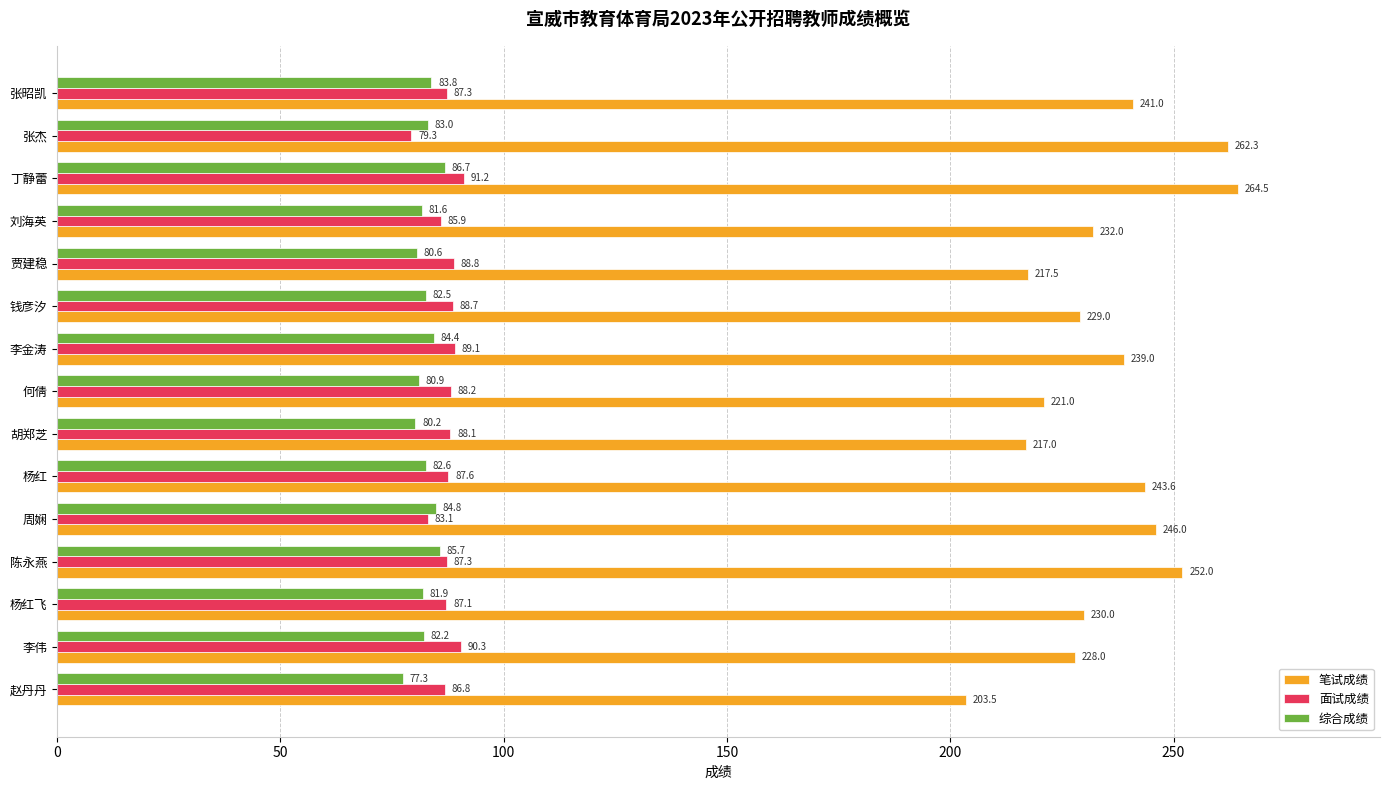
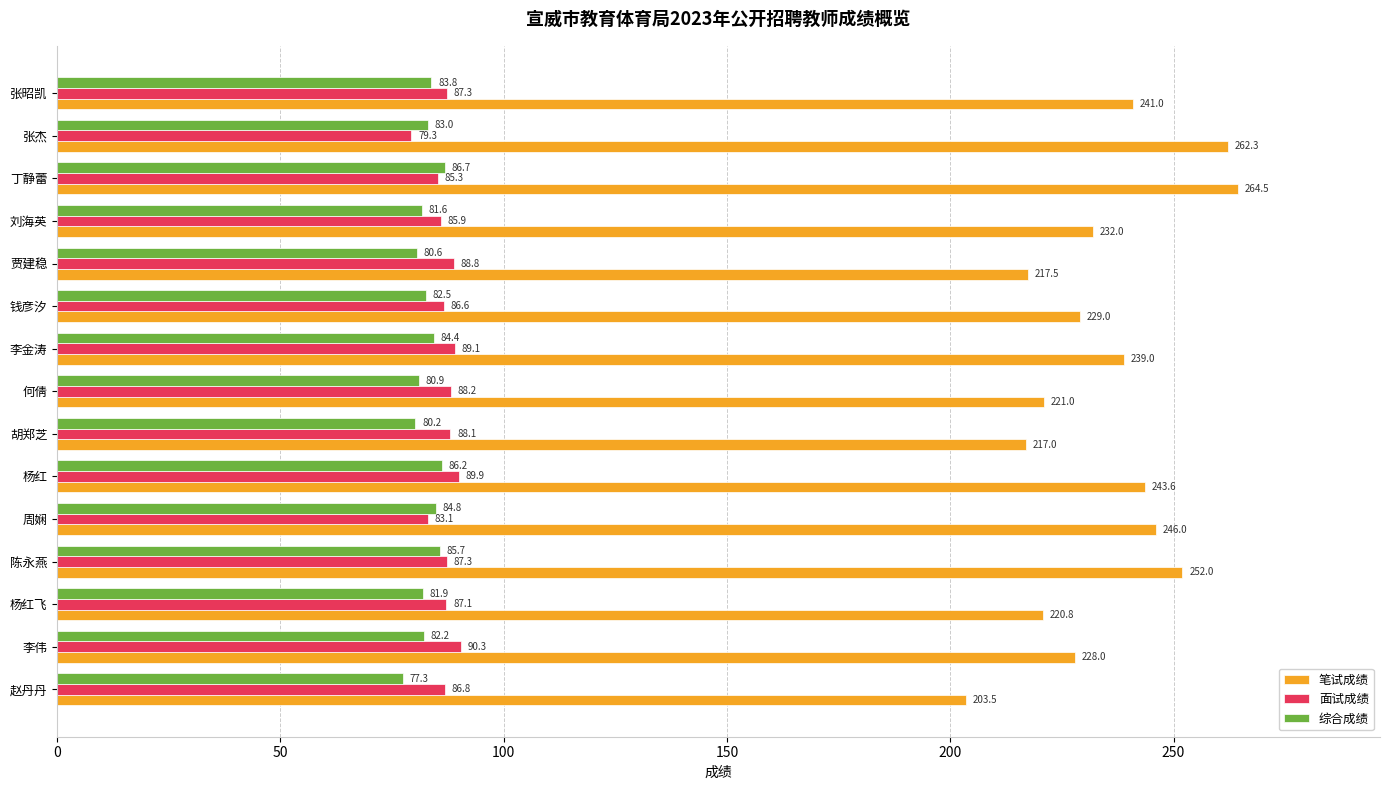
  {
    "笔试成绩": {
      "张昭凯": 241.0,
      "张杰": 262.3,
      "丁静蕾": 264.5,
      "刘海英": 232.0,
      "贾建稳": 217.5,
      "钱彦汐": 229.0,
      "李金涛": 239.0,
      "何倩": 221.0,
      "胡郑芝": 217.0,
      "杨红": 243.6,
      "周娴": 246.0,
      "陈永燕": 252.0,
-     "杨红飞": 230.0,
+     "杨红飞": 220.8,
      "李伟": 228.0,
      "赵丹丹": 203.5
    },
    "面试成绩": {
      "张昭凯": 87.3,
      "张杰": 79.3,
-     "丁静蕾": 91.2,
+     "丁静蕾": 85.3,
      "刘海英": 85.9,
      "贾建稳": 88.8,
-     "钱彦汐": 88.7,
+     "钱彦汐": 86.6,
      "李金涛": 89.1,
      "何倩": 88.2,
      "胡郑芝": 88.1,
-     "杨红": 87.6,
+     "杨红": 89.9,
      "周娴": 83.1,
      "陈永燕": 87.3,
      "杨红飞": 87.1,
      "李伟": 90.3,
      "赵丹丹": 86.8
    },
    "综合成绩": {
      "张昭凯": 83.8,
      "张杰": 83.0,
      "丁静蕾": 86.7,
      "刘海英": 81.6,
      "贾建稳": 80.6,
      "钱彦汐": 82.5,
      "李金涛": 84.4,
      "何倩": 80.9,
      "胡郑芝": 80.2,
-     "杨红": 82.6,
+     "杨红": 86.2,
      "周娴": 84.8,
      "陈永燕": 85.7,
      "杨红飞": 81.9,
      "李伟": 82.2,
      "赵丹丹": 77.3
    }
  }
